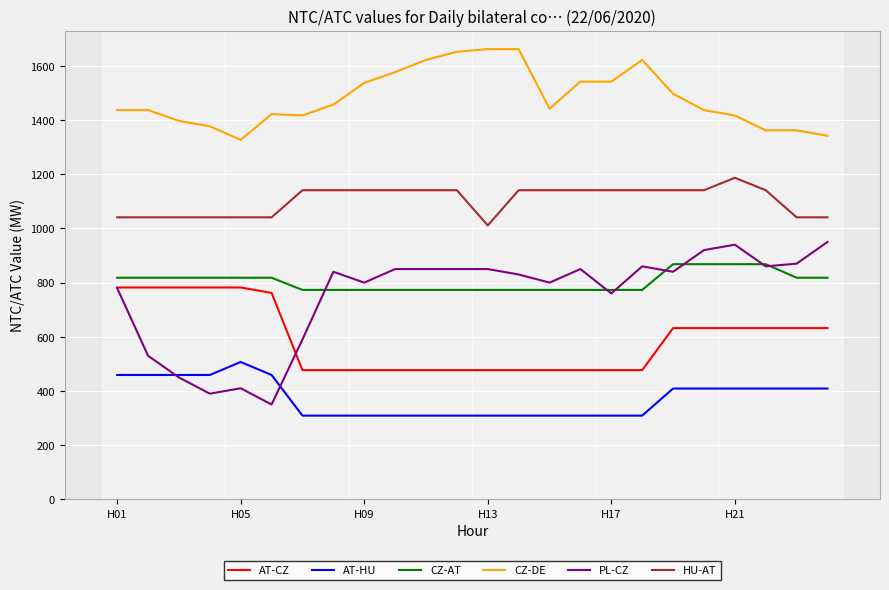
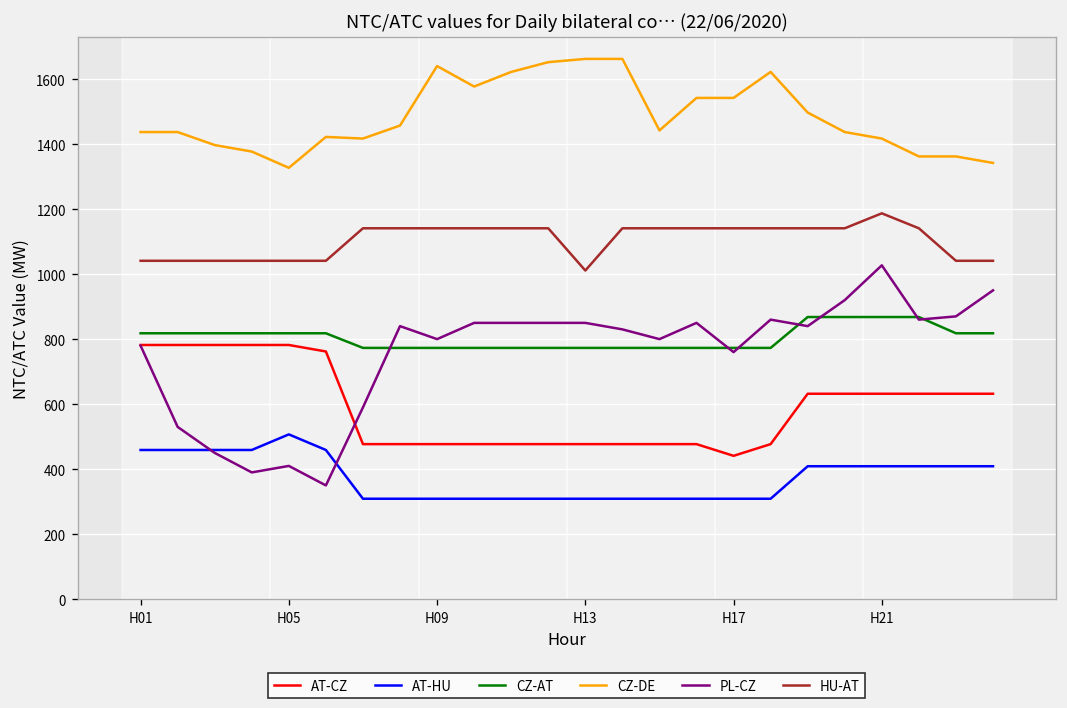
  {
    "AT-CZ": {
      "H05": 780,
      "H09": 480,
      "H13": 480,
-     "H17": 480,
+     "H17": 440,
      "H21": 630
    },
    "AT-HU": {
      "H01": 460,
      "H05": 510,
      "H09": 310,
      "H13": 310,
      "H17": 310,
      "H21": 410
    },
    "CZ-AT": {
      "H01": 820,
      "H05": 820,
      "H09": 770,
      "H13": 770,
      "H17": 770,
      "H21": 870
    },
    "CZ-DE": {
      "H01": 1440,
      "H05": 1330,
-     "H09": 1540,
+     "H09": 1640,
      "H13": 1660,
      "H17": 1540,
      "H21": 1420
    },
    "PL-CZ": {
      "H05": 410,
      "H09": 800,
      "H13": 850,
      "H17": 760,
-     "H21": 940
+     "H21": 1030
    },
    "HU-AT": {
      "H01": 1040,
      "H05": 1040,
      "H09": 1140,
      "H13": 1010,
      "H17": 1140,
      "H21": 1190
    }
  }
